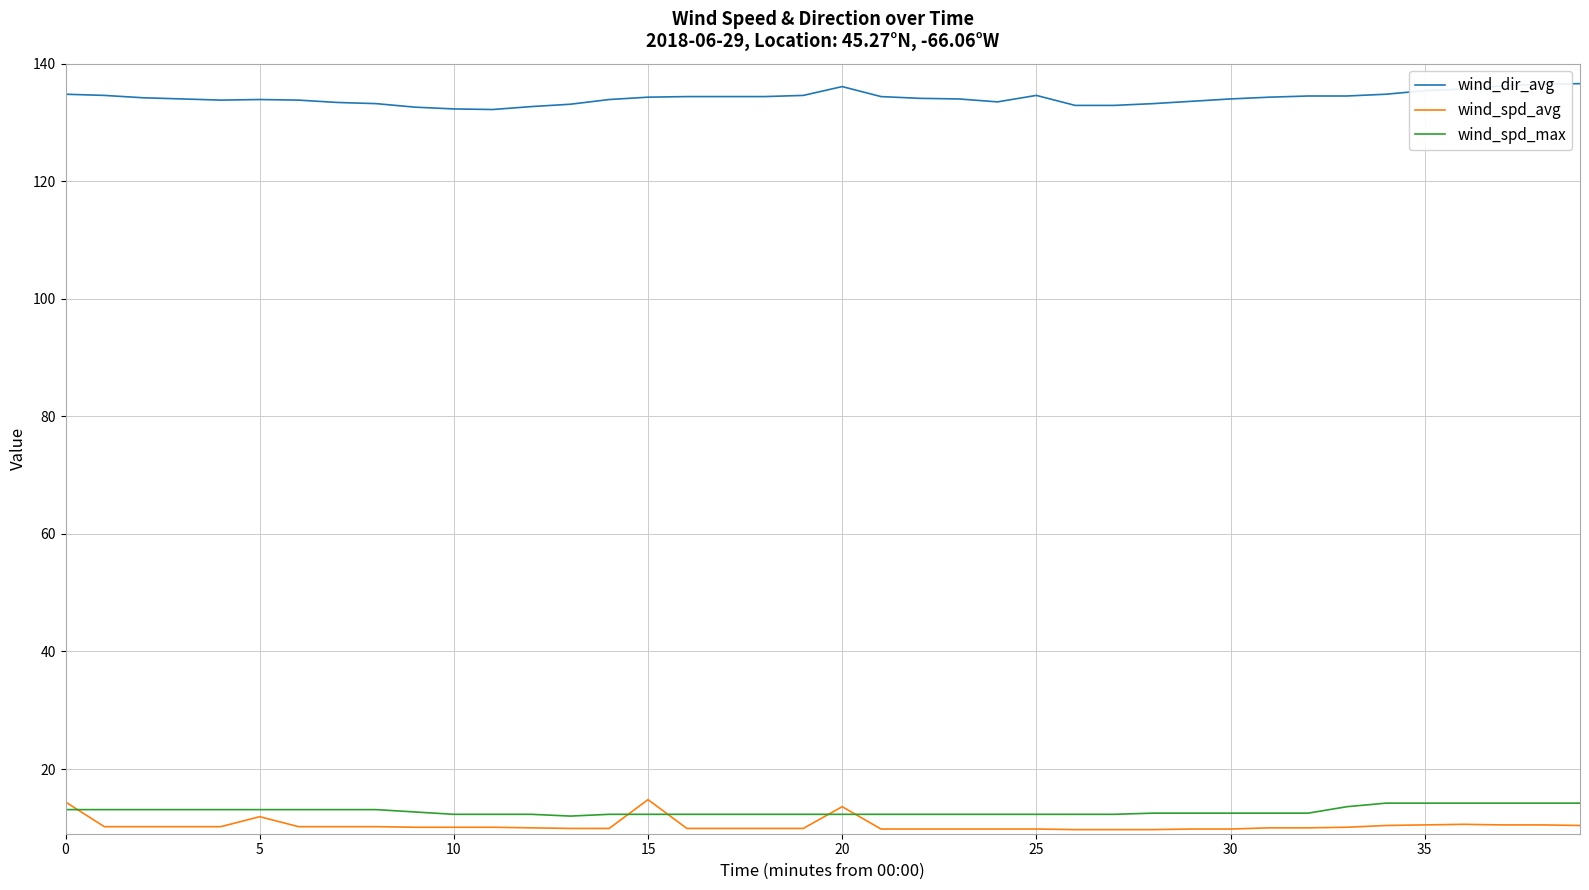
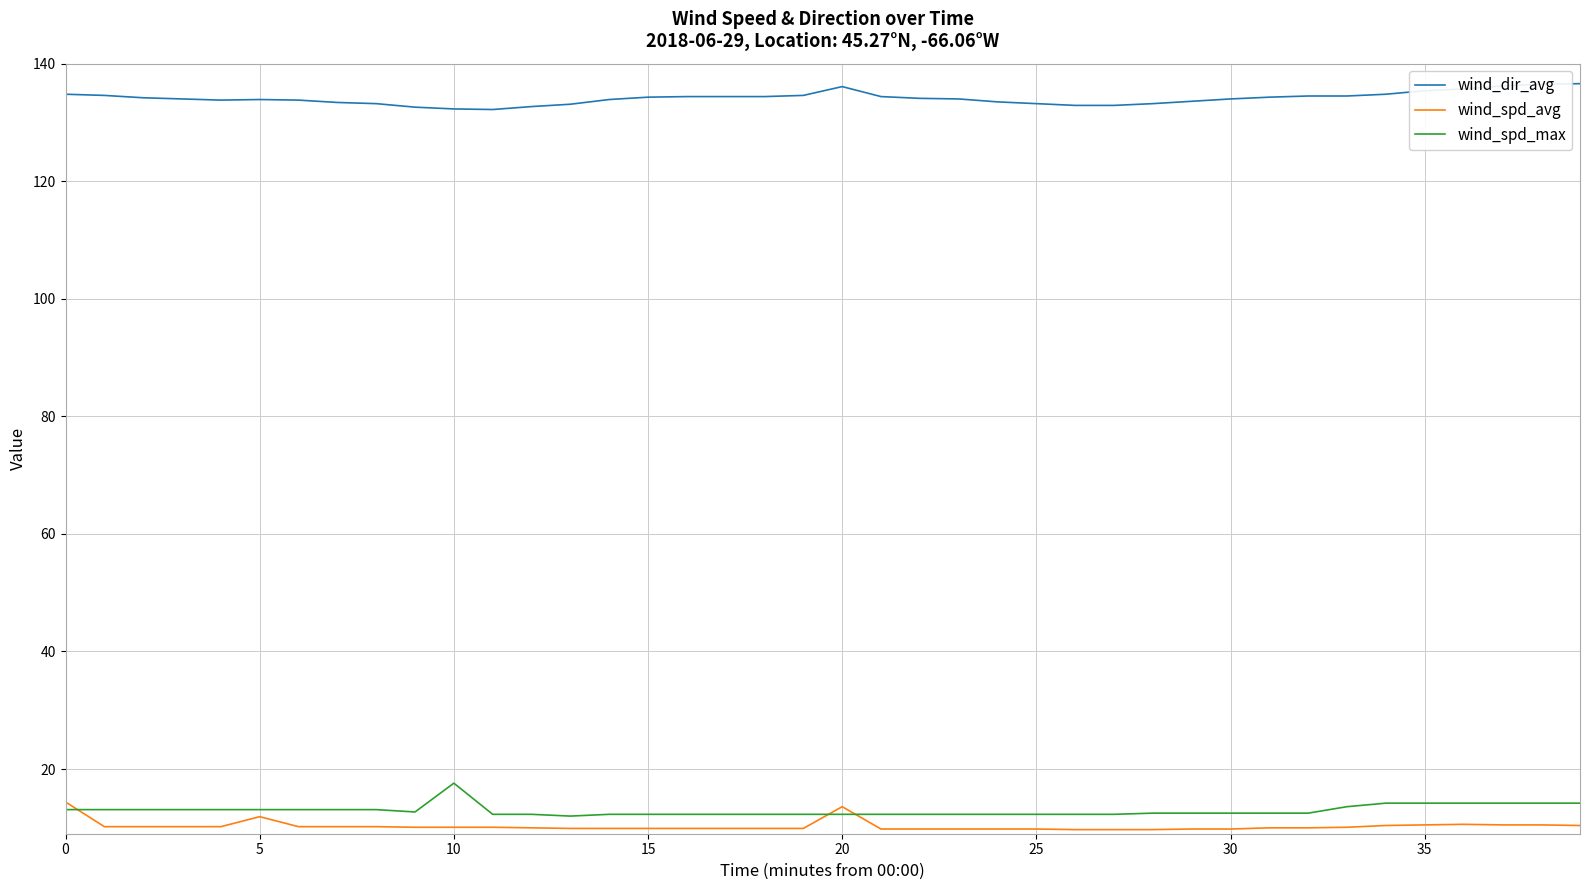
  {
    "wind_dir_avg": {
      "0": 135,
      "5": 134,
      "10": 132,
      "15": 134,
      "20": 136,
-     "25": 135,
+     "25": 133,
      "30": 134
    },
    "wind_spd_avg": {
      "0": 14,
      "5": 12,
      "10": 10,
-     "15": 15,
+     "15": 10,
      "20": 14,
      "25": 10,
      "30": 10,
      "35": 11
    },
    "wind_spd_max": {
      "0": 13,
      "5": 13,
-     "10": 12,
+     "10": 18,
      "15": 12,
      "20": 12,
      "25": 12,
      "30": 13,
      "35": 14
    }
  }
